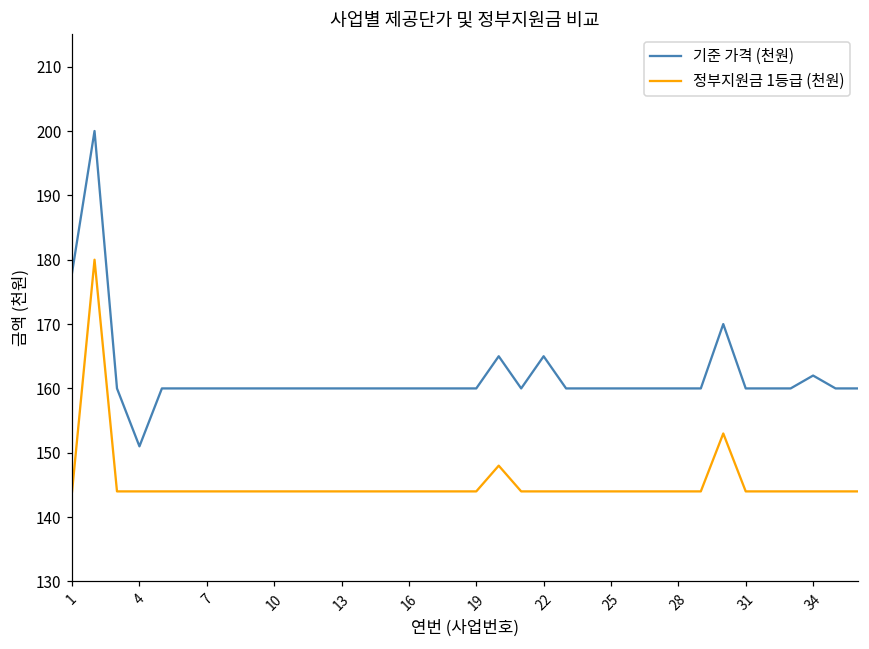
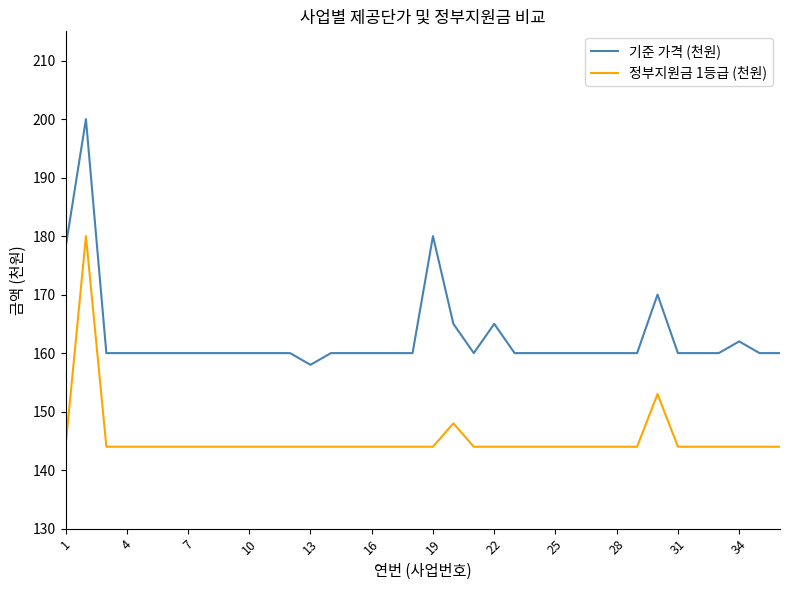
  {
    "기준 가격 (천원)": {
      "1": 178,
-     "4": 151,
+     "4": 160,
      "7": 160,
      "10": 160,
-     "13": 160,
+     "13": 158,
      "16": 160,
-     "19": 160,
+     "19": 180,
      "22": 165,
      "25": 160,
      "28": 160,
      "31": 160,
      "34": 162
    },
    "정부지원금 1등급 (천원)": {
      "1": 144,
      "4": 144,
      "7": 144,
      "10": 144,
      "13": 144,
      "16": 144,
      "19": 144,
      "22": 144,
      "25": 144,
      "28": 144,
      "31": 144,
      "34": 144
    }
  }
